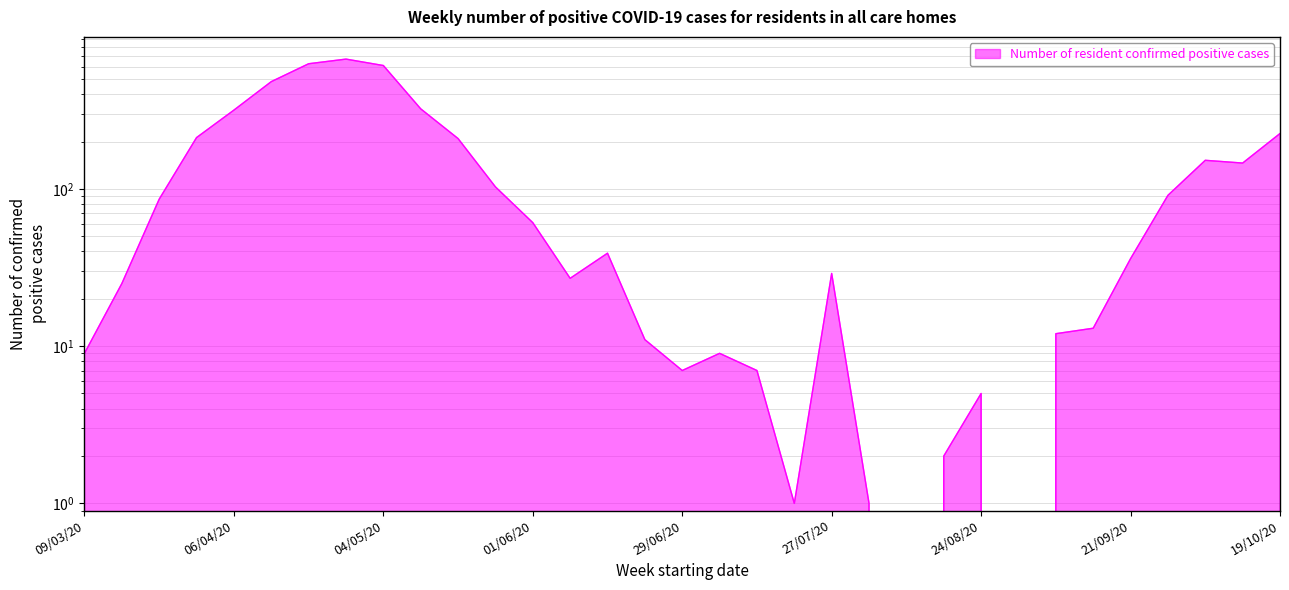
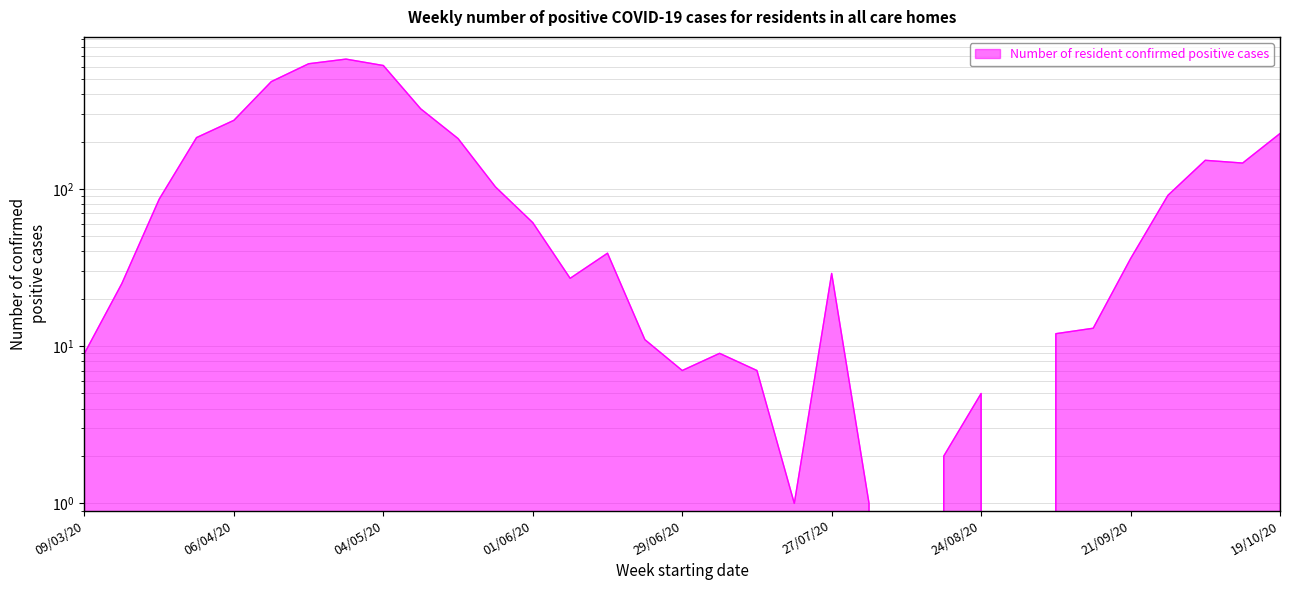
  {
    "09/03/20": 9,
-   "06/04/20": 320,
+   "06/04/20": 270,
    "04/05/20": 610,
    "01/06/20": 61,
    "29/06/20": 7,
    "27/07/20": 29,
    "24/08/20": 5,
    "21/09/20": 36,
    "19/10/20": 230
  }
